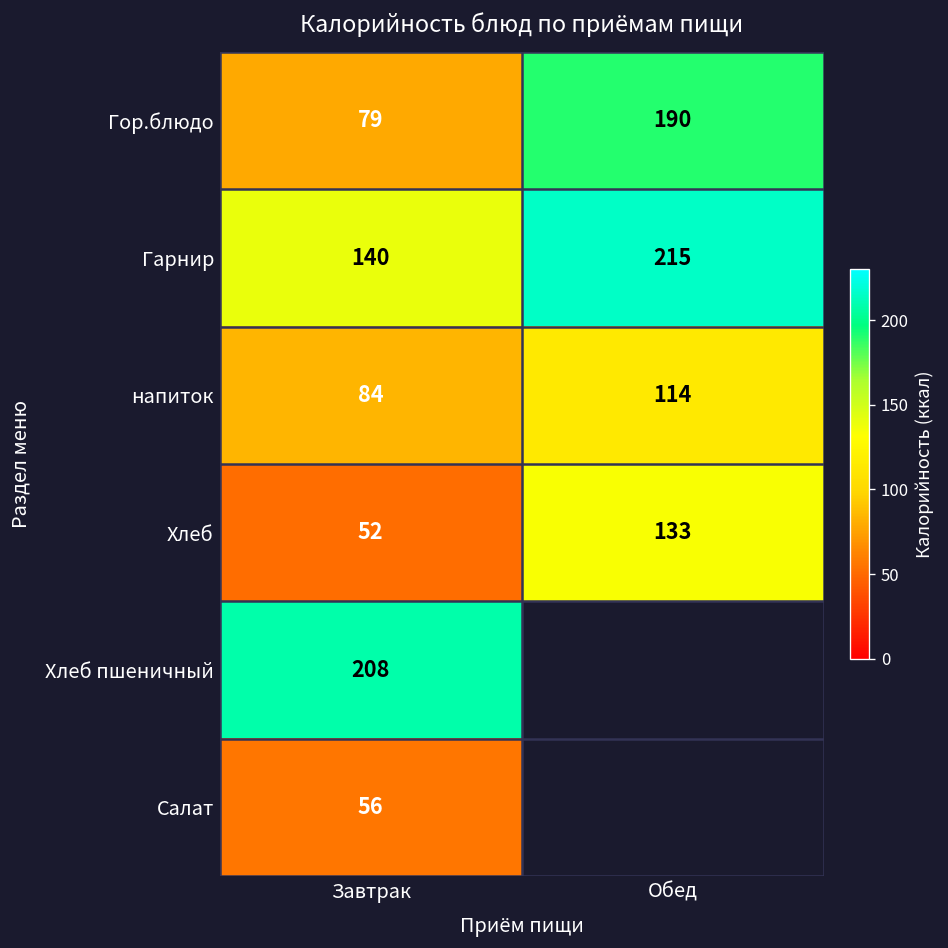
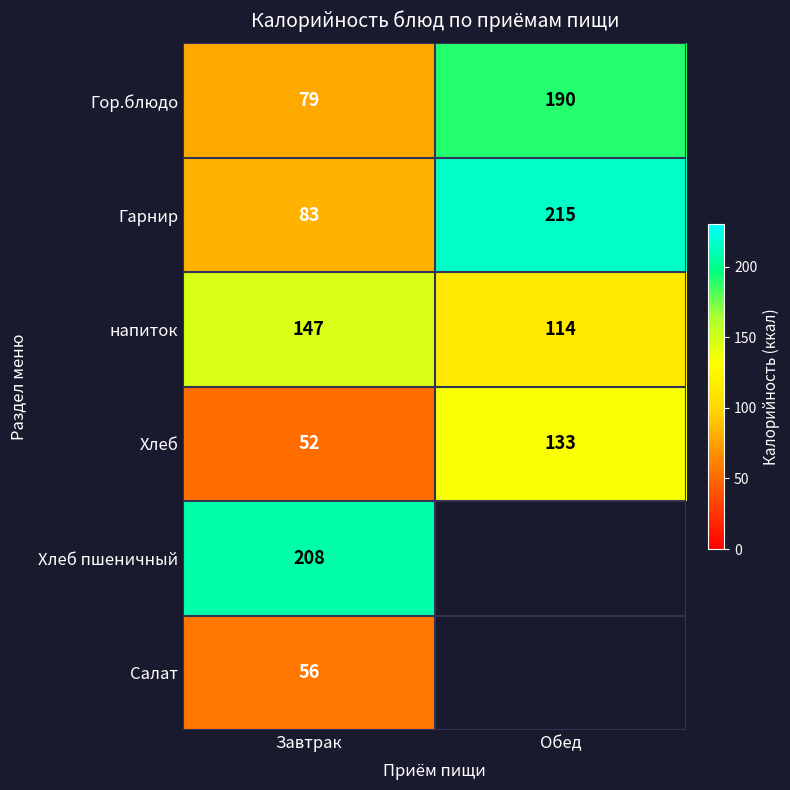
  {
    "Гор.блюдо": {
      "Завтрак": 79,
      "Обед": 190
    },
    "Гарнир": {
-     "Завтрак": 140,
+     "Завтрак": 83,
      "Обед": 215
    },
    "напиток": {
-     "Завтрак": 84,
+     "Завтрак": 147,
      "Обед": 114
    },
    "Хлеб": {
      "Завтрак": 52,
      "Обед": 133
    },
    "Хлеб пшеничный": {
      "Завтрак": 208
    },
    "Салат": {
      "Завтрак": 56
    }
  }
